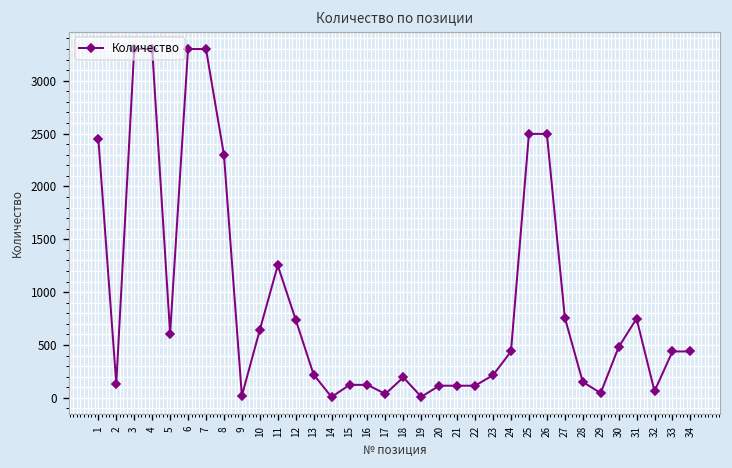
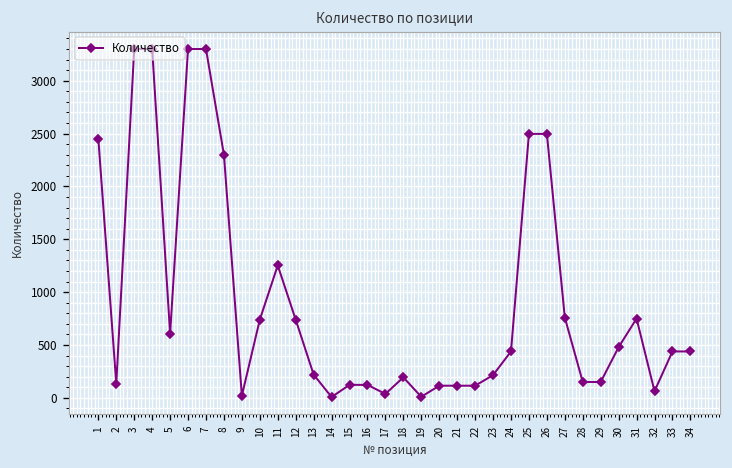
  {
    "1": 2500,
    "2": 100,
    "5": 600,
    "6": 3300,
    "7": 3300,
    "8": 2300,
    "9": 0,
-   "10": 600,
+   "10": 700,
    "11": 1300,
    "12": 700,
    "13": 200,
    "14": 0,
    "15": 100,
    "16": 100,
    "17": 0,
    "18": 200,
    "19": 0,
    "20": 100,
    "21": 100,
    "22": 100,
    "23": 200,
    "24": 400,
    "25": 2500,
    "26": 2500,
    "27": 800,
    "28": 200,
-   "29": 0,
+   "29": 200,
    "30": 500,
    "31": 800,
    "32": 100,
    "33": 400,
    "34": 400
  }
